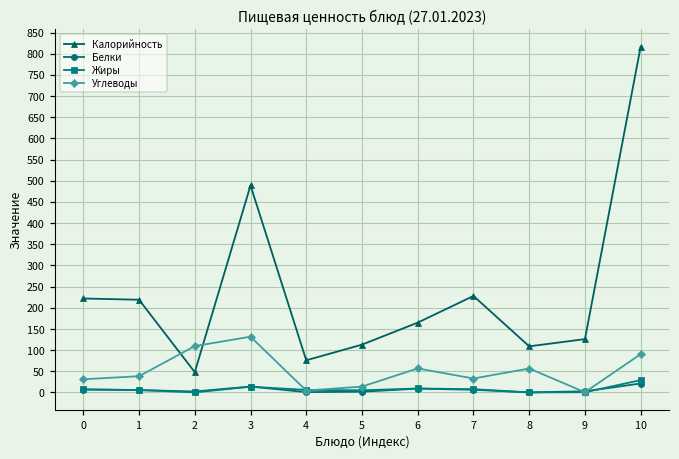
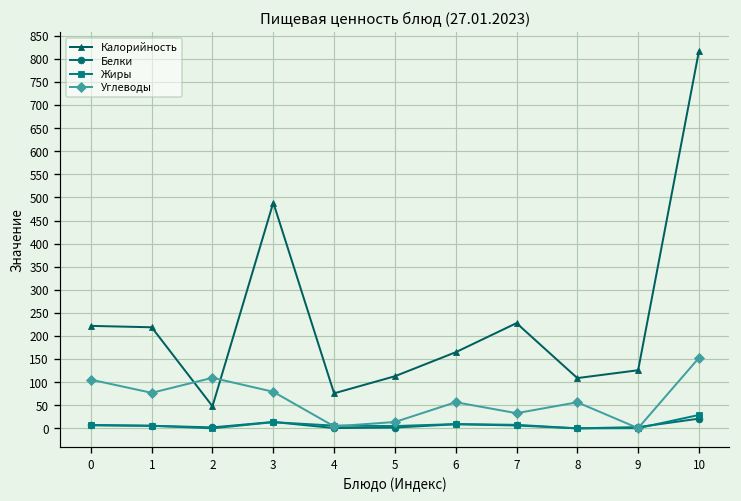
  {
    "Углеводы": {
-     "0": 30,
-     "1": 40,
+     "0": 110,
+     "1": 80,
      "2": 110,
-     "3": 130,
+     "3": 80,
      "5": 10,
      "6": 60,
      "7": 30,
      "8": 60,
-     "10": 90
+     "10": 150
    }
  }
